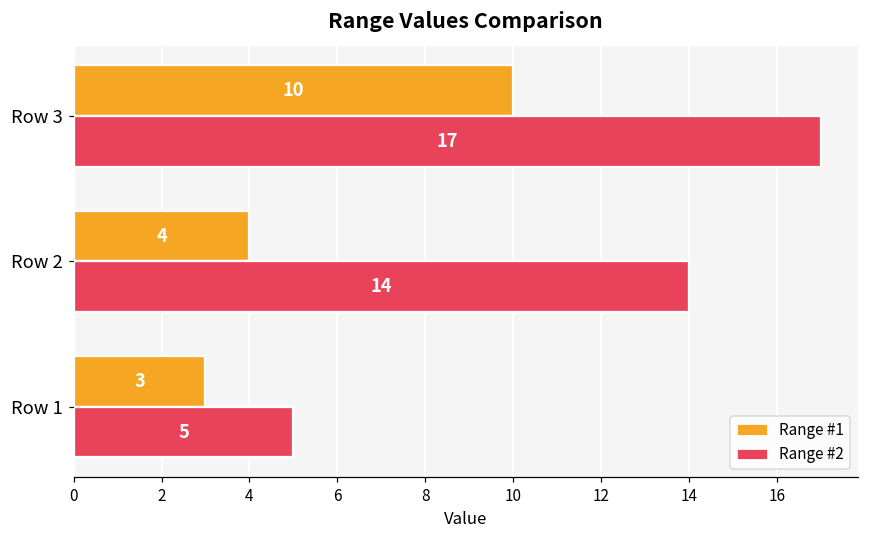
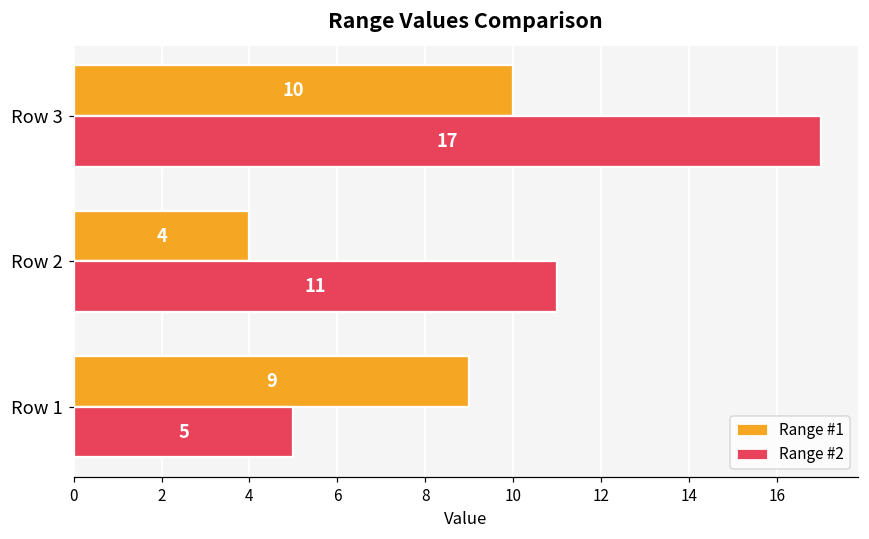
  {
    "Range #1": {
      "Row 3": 10,
      "Row 2": 4,
-     "Row 1": 3
+     "Row 1": 9
    },
    "Range #2": {
      "Row 3": 17,
-     "Row 2": 14,
+     "Row 2": 11,
      "Row 1": 5
    }
  }
